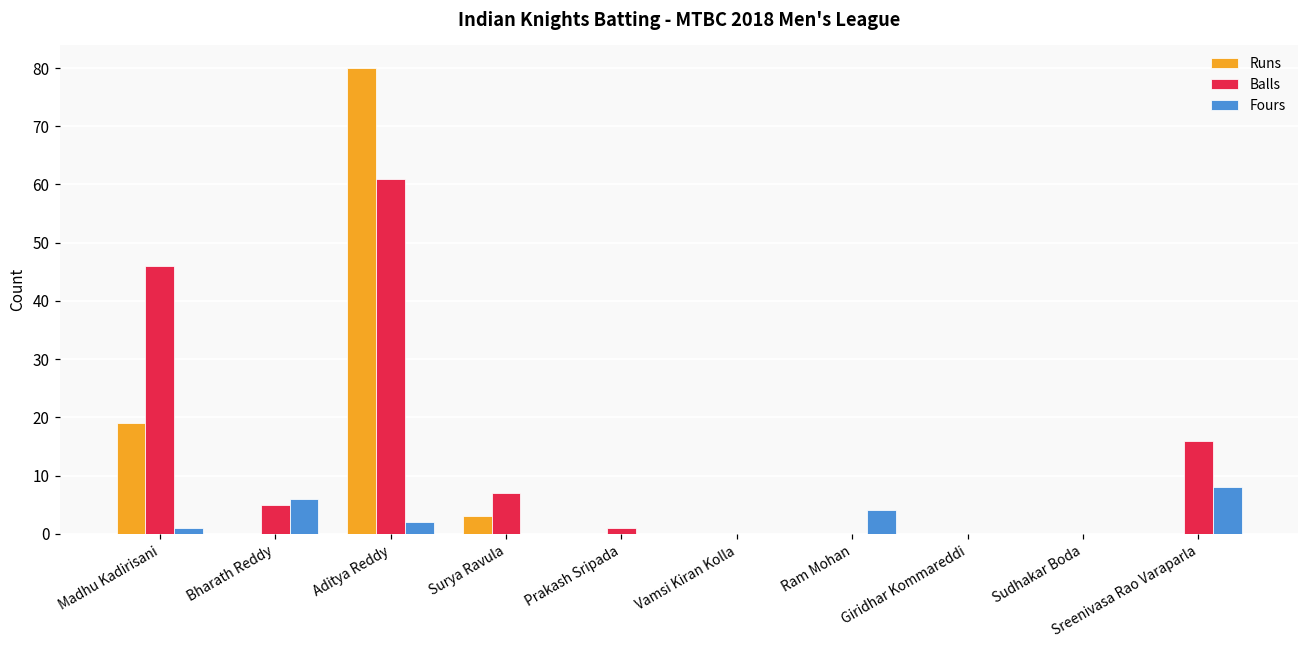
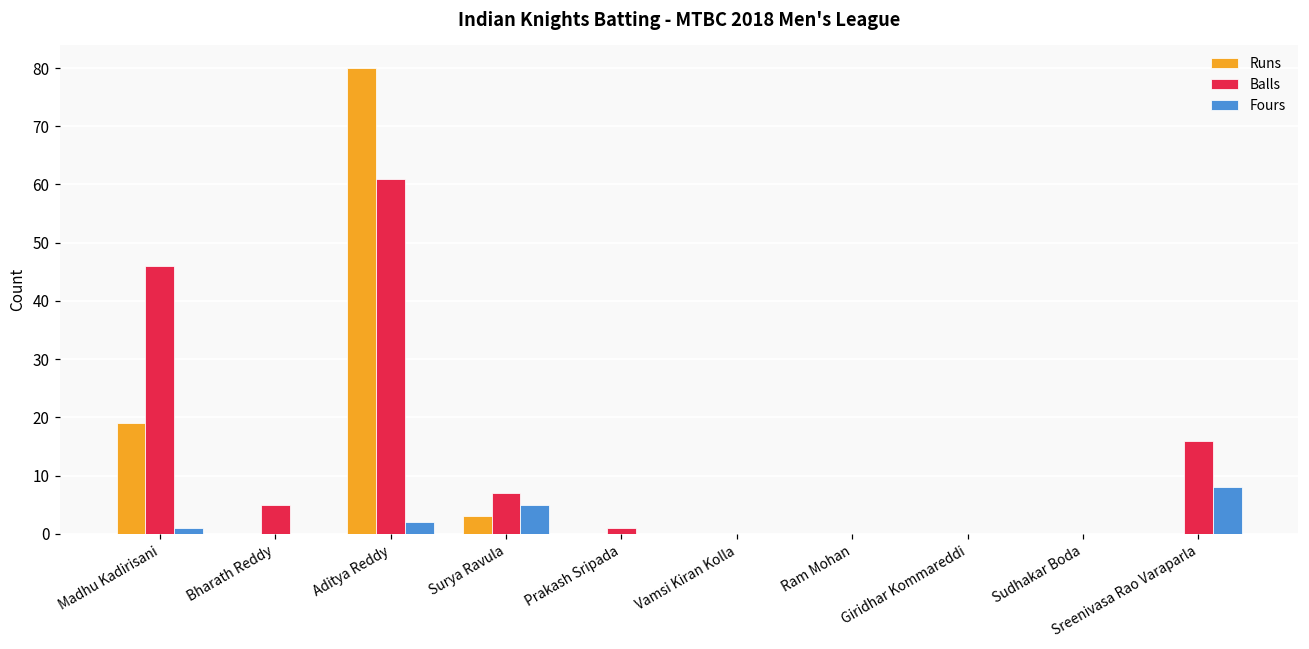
  {
    "Runs": {
      "Madhu Kadirisani": 19,
      "Bharath Reddy": 0,
      "Aditya Reddy": 80,
      "Surya Ravula": 3,
      "Prakash Sripada": 0,
      "Vamsi Kiran Kolla": 0,
      "Ram Mohan": 0,
      "Giridhar Kommareddi": 0,
      "Sudhakar Boda": 0,
      "Sreenivasa Rao Varaparla": 0
    },
    "Balls": {
      "Madhu Kadirisani": 46,
      "Bharath Reddy": 5,
      "Aditya Reddy": 61,
      "Surya Ravula": 7,
      "Prakash Sripada": 1,
      "Vamsi Kiran Kolla": 0,
      "Ram Mohan": 0,
      "Giridhar Kommareddi": 0,
      "Sudhakar Boda": 0,
      "Sreenivasa Rao Varaparla": 16
    },
    "Fours": {
      "Madhu Kadirisani": 1,
-     "Bharath Reddy": 6,
+     "Bharath Reddy": 0,
      "Aditya Reddy": 2,
-     "Surya Ravula": 0,
+     "Surya Ravula": 5,
      "Prakash Sripada": 0,
      "Vamsi Kiran Kolla": 0,
-     "Ram Mohan": 4,
+     "Ram Mohan": 0,
      "Giridhar Kommareddi": 0,
      "Sudhakar Boda": 0,
      "Sreenivasa Rao Varaparla": 8
    }
  }
